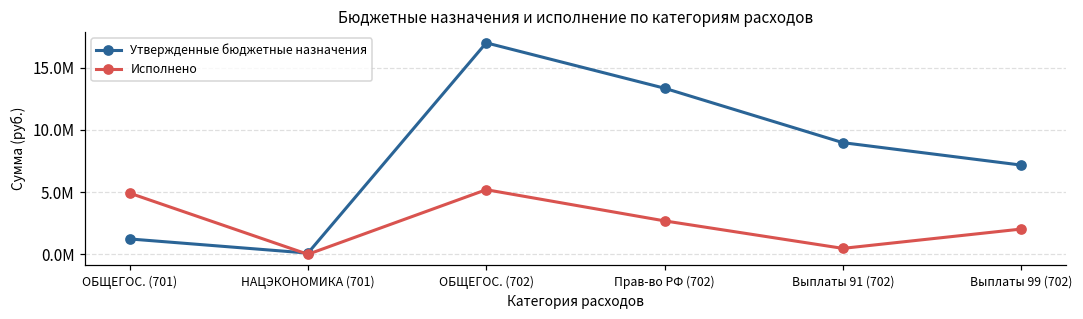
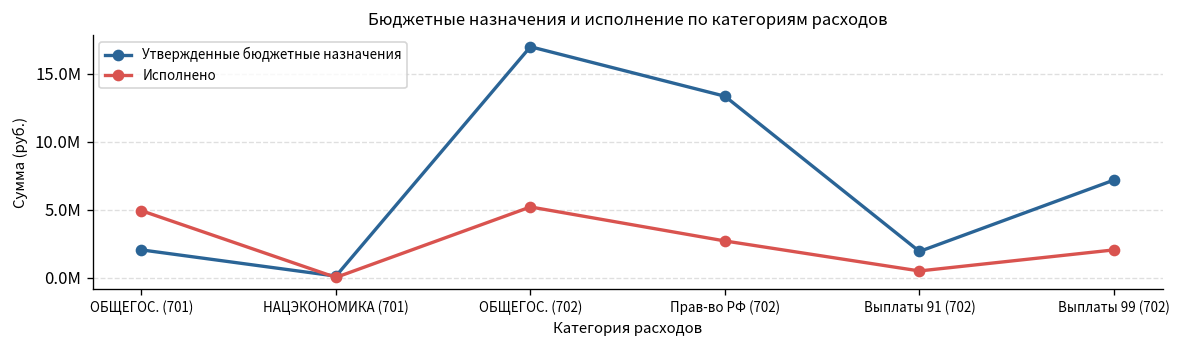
  {
    "Утвержденные бюджетные назначения": {
-     "ОБЩЕГОС. (701)": 1200000,
+     "ОБЩЕГОС. (701)": 2000000,
      "ОБЩЕГОС. (702)": 17000000,
      "Прав-во РФ (702)": 13300000,
-     "Выплаты 91 (702)": 9000000,
+     "Выплаты 91 (702)": 1900000,
      "Выплаты 99 (702)": 7200000
    },
    "Исполнено": {
      "ОБЩЕГОС. (701)": 4900000,
      "ОБЩЕГОС. (702)": 5200000,
      "Прав-во РФ (702)": 2700000,
      "Выплаты 91 (702)": 500000,
      "Выплаты 99 (702)": 2000000
    }
  }
